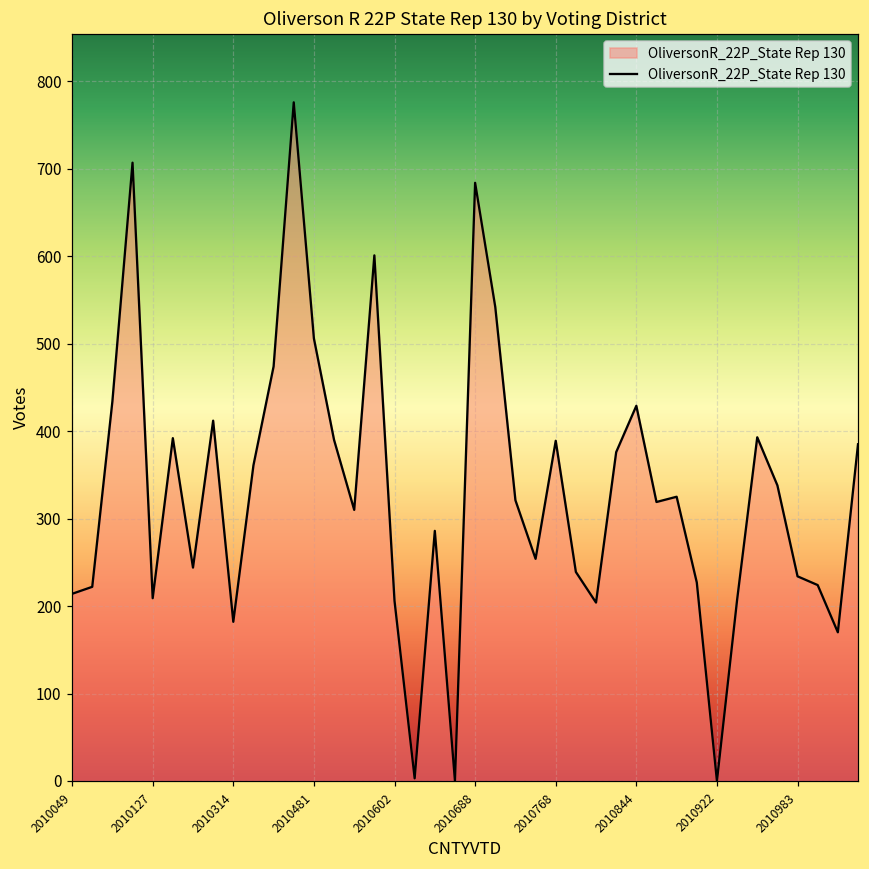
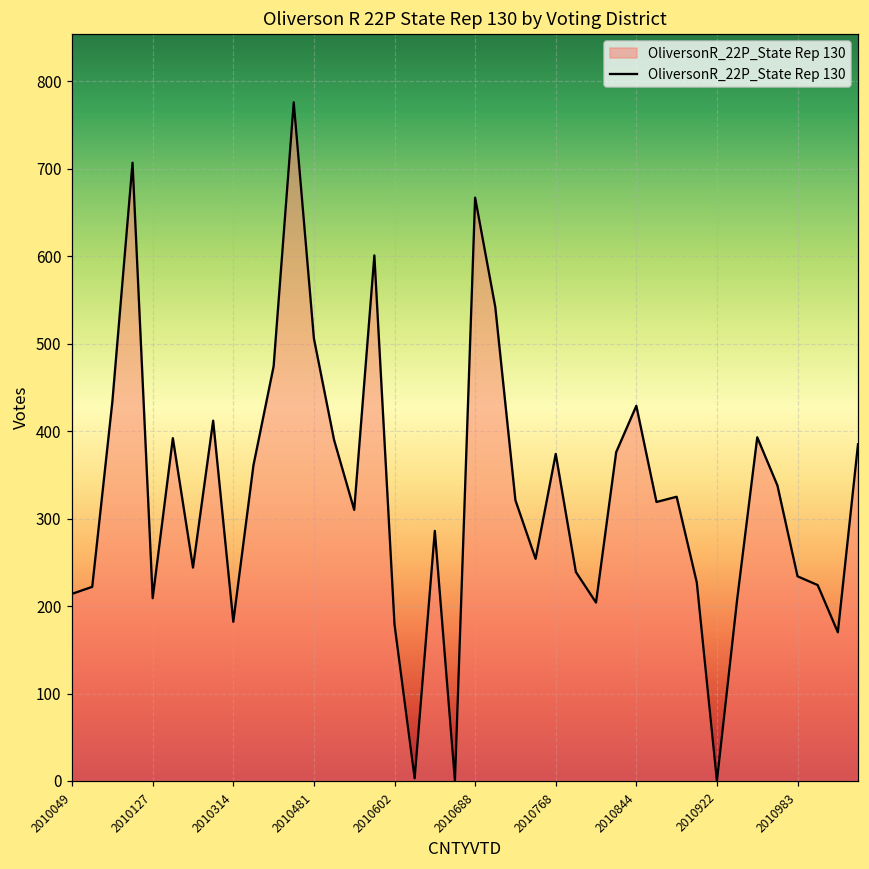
  {
    "2010049": 210,
    "2010127": 210,
    "2010314": 180,
    "2010481": 510,
-   "2010602": 210,
-   "2010688": 680,
-   "2010768": 390,
+   "2010602": 180,
+   "2010688": 670,
+   "2010768": 370,
    "2010844": 430,
    "2010922": 0,
    "2010983": 230
  }
